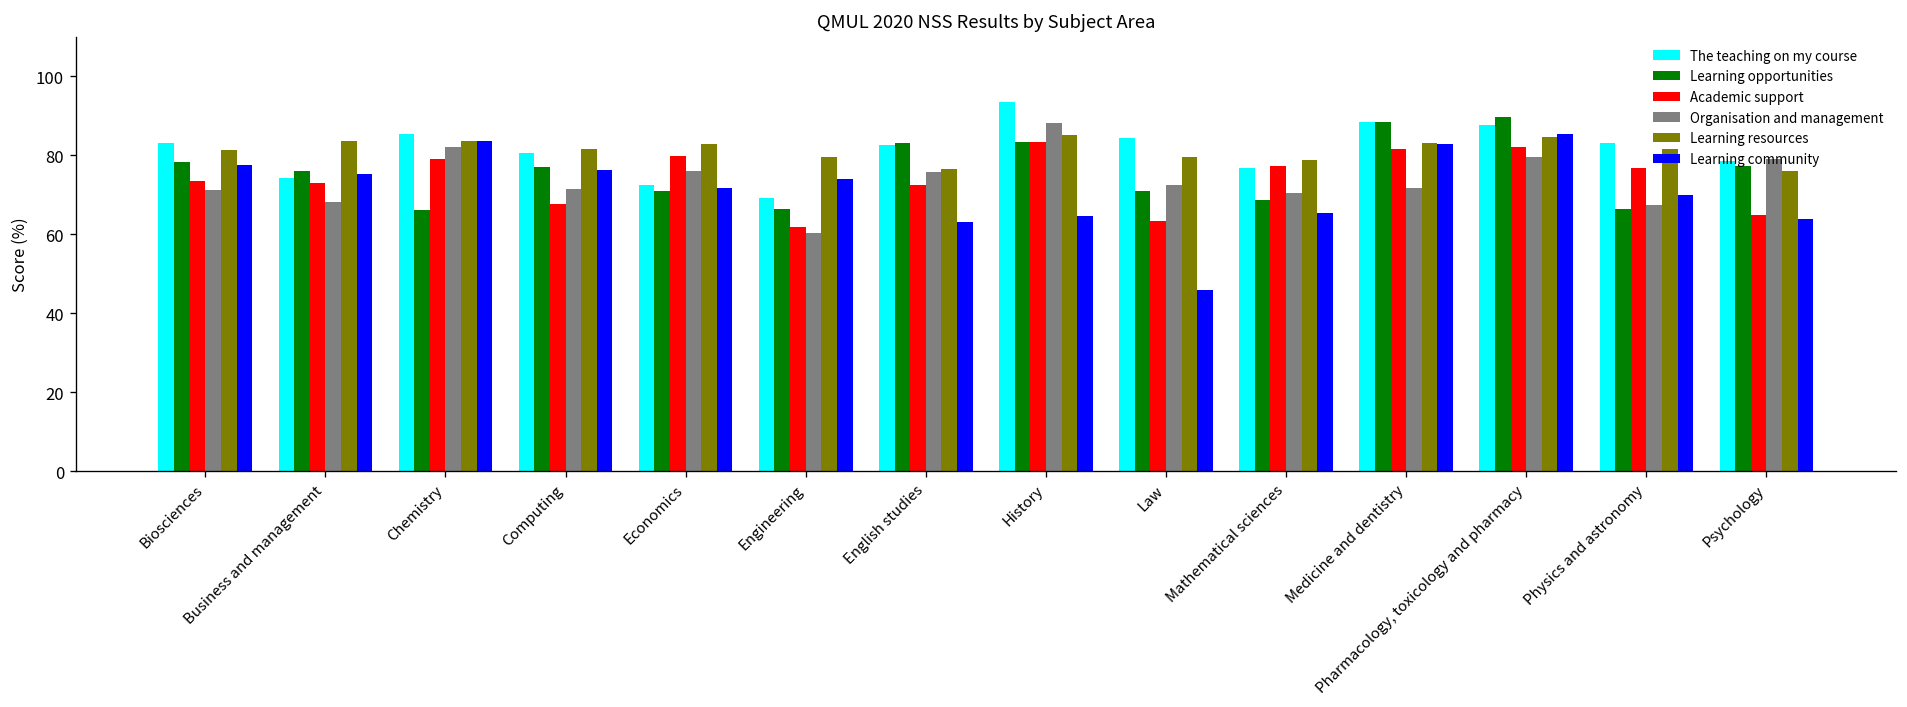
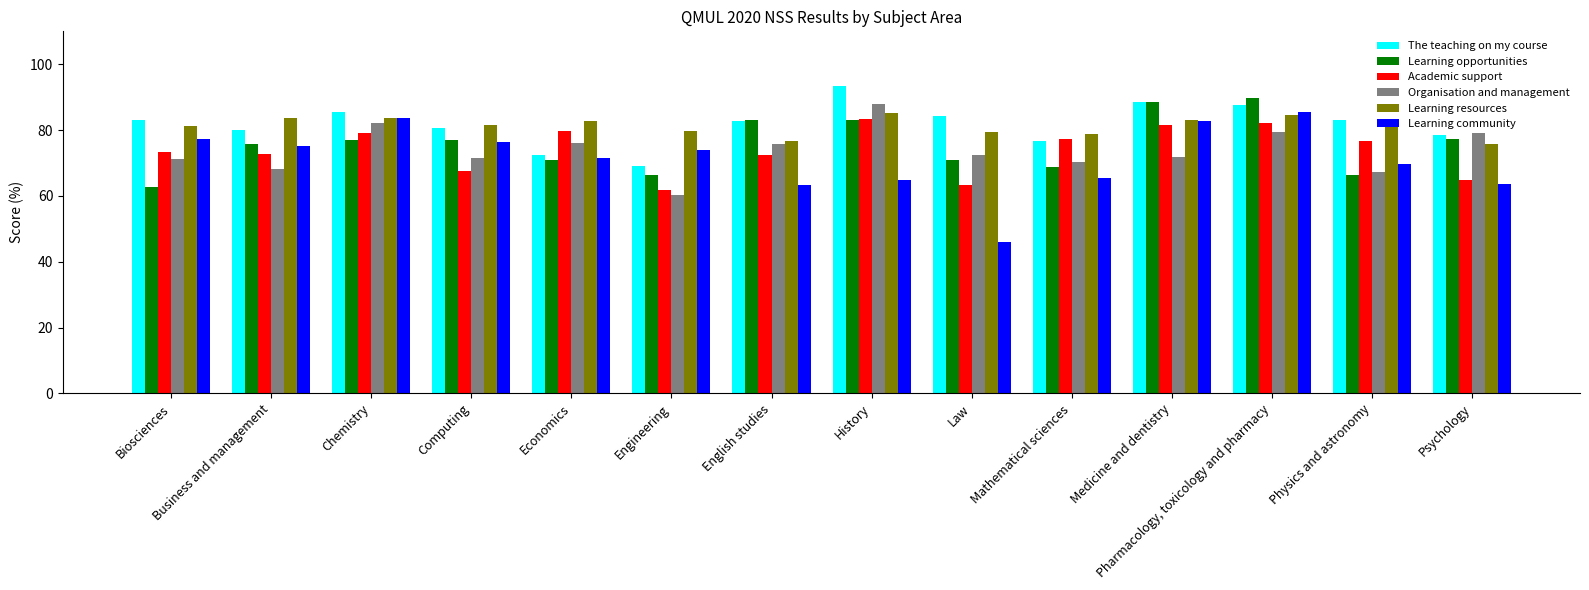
  {
    "The teaching on my course": {
      "Biosciences": 83,
-     "Business and management": 74,
+     "Business and management": 80,
      "Chemistry": 85,
      "Computing": 81,
      "Economics": 73,
      "Engineering": 69,
      "English studies": 83,
      "History": 93,
      "Law": 84,
      "Mathematical sciences": 77,
      "Medicine and dentistry": 88,
      "Pharmacology, toxicology and pharmacy": 88,
      "Physics and astronomy": 83,
      "Psychology": 79
    },
    "Learning opportunities": {
-     "Biosciences": 78,
+     "Biosciences": 63,
      "Business and management": 76,
-     "Chemistry": 66,
+     "Chemistry": 77,
      "Computing": 77,
      "Economics": 71,
      "Engineering": 66,
      "English studies": 83,
      "History": 83,
      "Law": 71,
      "Mathematical sciences": 69,
      "Medicine and dentistry": 88,
      "Pharmacology, toxicology and pharmacy": 90,
      "Physics and astronomy": 66,
      "Psychology": 77
    },
    "Academic support": {
      "Biosciences": 73,
      "Business and management": 73,
      "Chemistry": 79,
      "Computing": 68,
      "Economics": 80,
      "Engineering": 62,
      "English studies": 72,
      "History": 83,
      "Law": 63,
      "Mathematical sciences": 77,
      "Medicine and dentistry": 81,
      "Pharmacology, toxicology and pharmacy": 82,
      "Physics and astronomy": 77,
      "Psychology": 65
    },
    "Organisation and management": {
      "Biosciences": 71,
      "Business and management": 68,
      "Chemistry": 82,
      "Computing": 71,
      "Economics": 76,
      "Engineering": 60,
      "English studies": 76,
      "History": 88,
      "Law": 72,
      "Mathematical sciences": 70,
      "Medicine and dentistry": 72,
      "Pharmacology, toxicology and pharmacy": 79,
      "Physics and astronomy": 67,
      "Psychology": 79
    },
    "Learning resources": {
      "Biosciences": 81,
      "Business and management": 84,
      "Chemistry": 84,
      "Computing": 81,
      "Economics": 83,
      "Engineering": 80,
      "English studies": 77,
      "History": 85,
      "Law": 79,
      "Mathematical sciences": 79,
      "Medicine and dentistry": 83,
      "Pharmacology, toxicology and pharmacy": 85,
      "Physics and astronomy": 81,
      "Psychology": 76
    },
    "Learning community": {
      "Biosciences": 77,
      "Business and management": 75,
      "Chemistry": 84,
      "Computing": 76,
      "Economics": 72,
      "Engineering": 74,
      "English studies": 63,
      "History": 65,
      "Law": 46,
      "Mathematical sciences": 65,
      "Medicine and dentistry": 83,
      "Pharmacology, toxicology and pharmacy": 85,
      "Physics and astronomy": 70,
      "Psychology": 64
    }
  }
